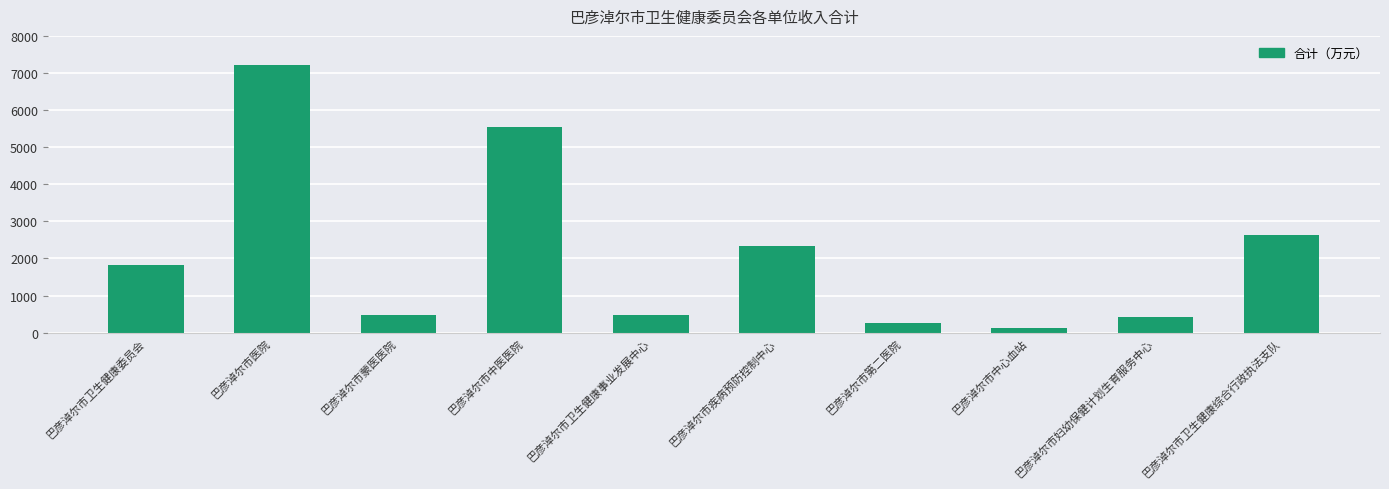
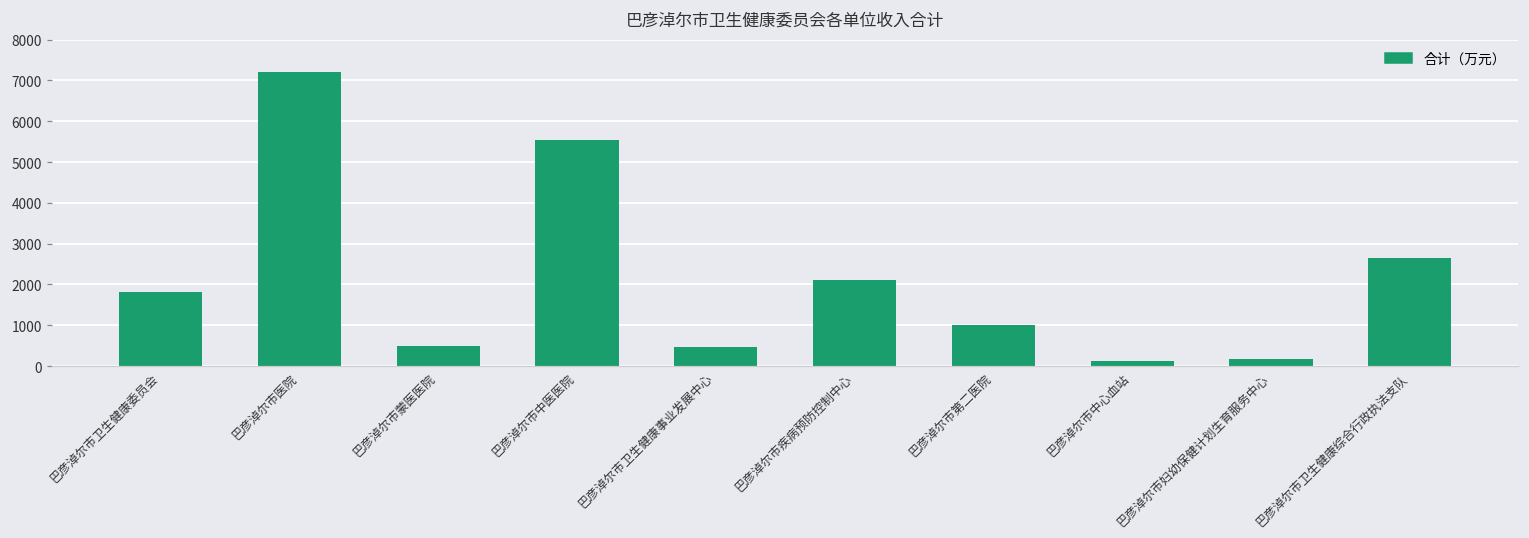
  {
    "巴彦淖尔市卫生健康委员会": 1800,
    "巴彦淖尔市医院": 7200,
    "巴彦淖尔市蒙医医院": 500,
    "巴彦淖尔市中医医院": 5500,
    "巴彦淖尔市卫生健康事业发展中心": 500,
-   "巴彦淖尔市疾病预防控制中心": 2300,
-   "巴彦淖尔市第二医院": 300,
+   "巴彦淖尔市疾病预防控制中心": 2100,
+   "巴彦淖尔市第二医院": 1000,
    "巴彦淖尔市中心血站": 100,
-   "巴彦淖尔市妇幼保健计划生育服务中心": 400,
+   "巴彦淖尔市妇幼保健计划生育服务中心": 200,
    "巴彦淖尔市卫生健康综合行政执法支队": 2600
  }
